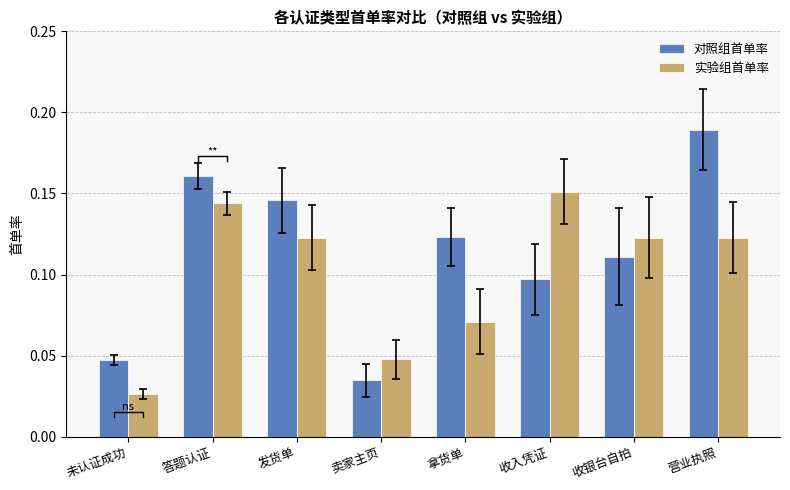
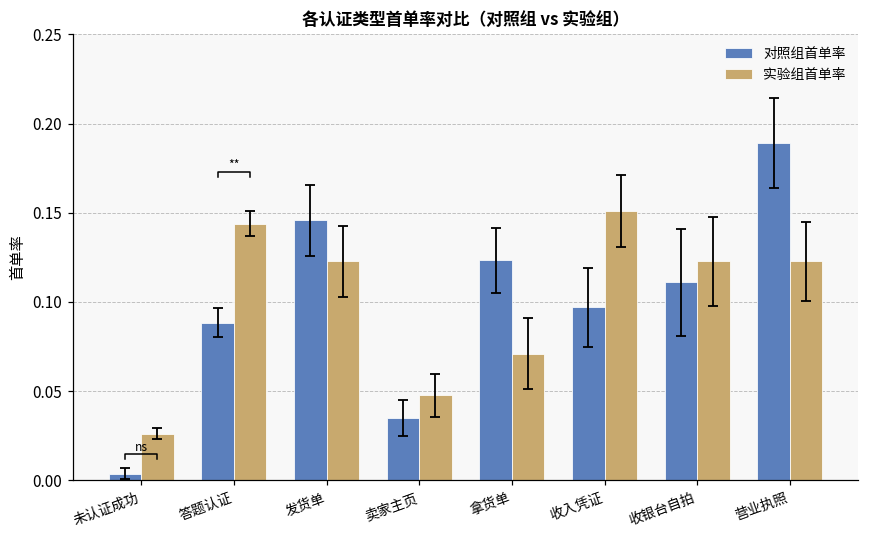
  {
    "对照组首单率": {
-     "未认证成功": 0.048,
-     "答题认证": 0.161,
+     "未认证成功": 0.004,
+     "答题认证": 0.088,
      "发货单": 0.146,
      "卖家主页": 0.035,
      "拿货单": 0.123,
      "收入凭证": 0.097,
      "收银台自拍": 0.111,
      "营业执照": 0.189
    },
    "实验组首单率": {
      "未认证成功": 0.026,
      "答题认证": 0.144,
      "发货单": 0.123,
      "卖家主页": 0.048,
      "拿货单": 0.071,
      "收入凭证": 0.151,
      "收银台自拍": 0.123,
      "营业执照": 0.123
    }
  }
